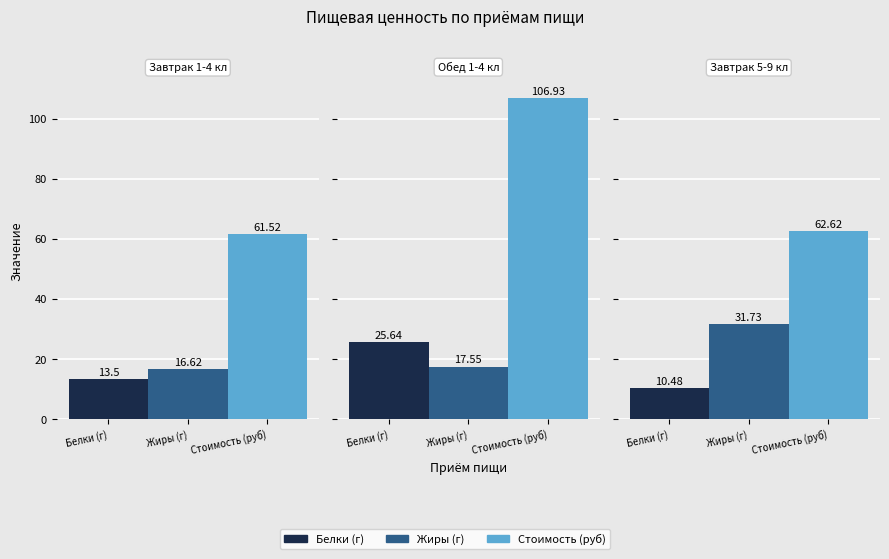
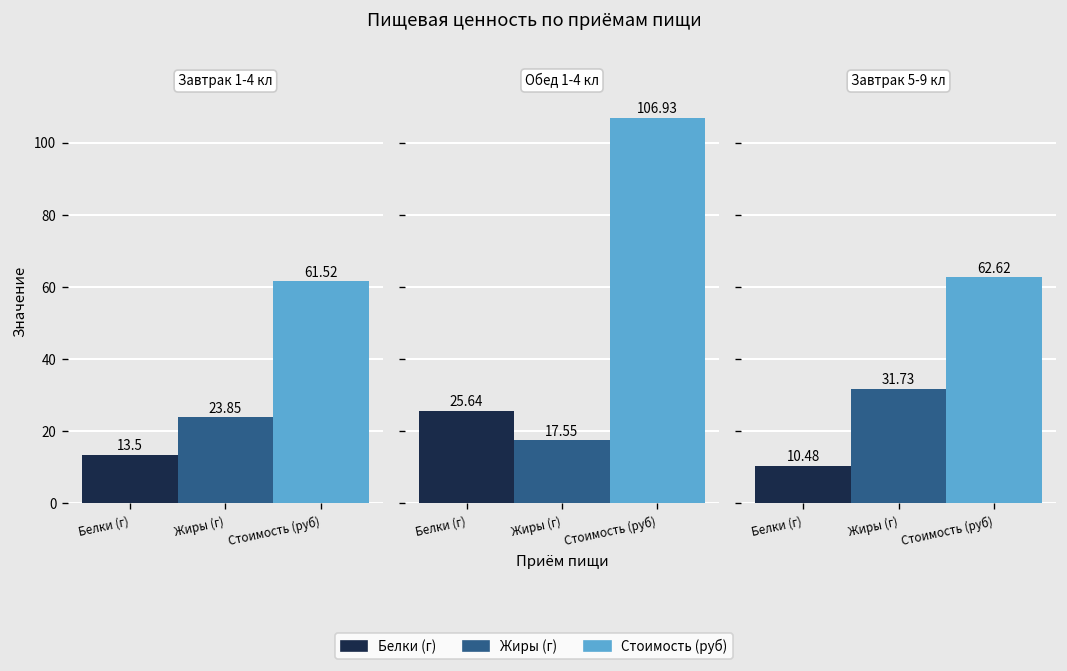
  {
    "Завтрак 1-4 кл": {
      "Белки (г)": 13.5,
-     "Жиры (г)": 16.62,
+     "Жиры (г)": 23.85,
      "Стоимость (руб)": 61.52
    },
    "Обед 1-4 кл": {
      "Белки (г)": 25.64,
      "Жиры (г)": 17.55,
      "Стоимость (руб)": 106.93
    },
    "Завтрак 5-9 кл": {
      "Белки (г)": 10.48,
      "Жиры (г)": 31.73,
      "Стоимость (руб)": 62.62
    }
  }
